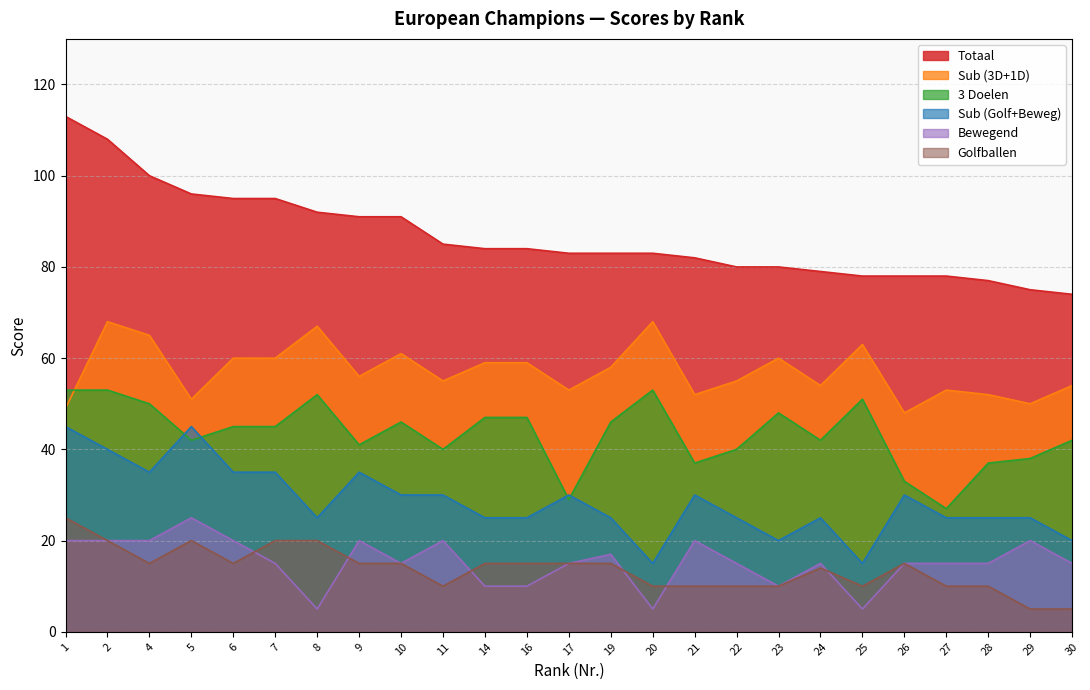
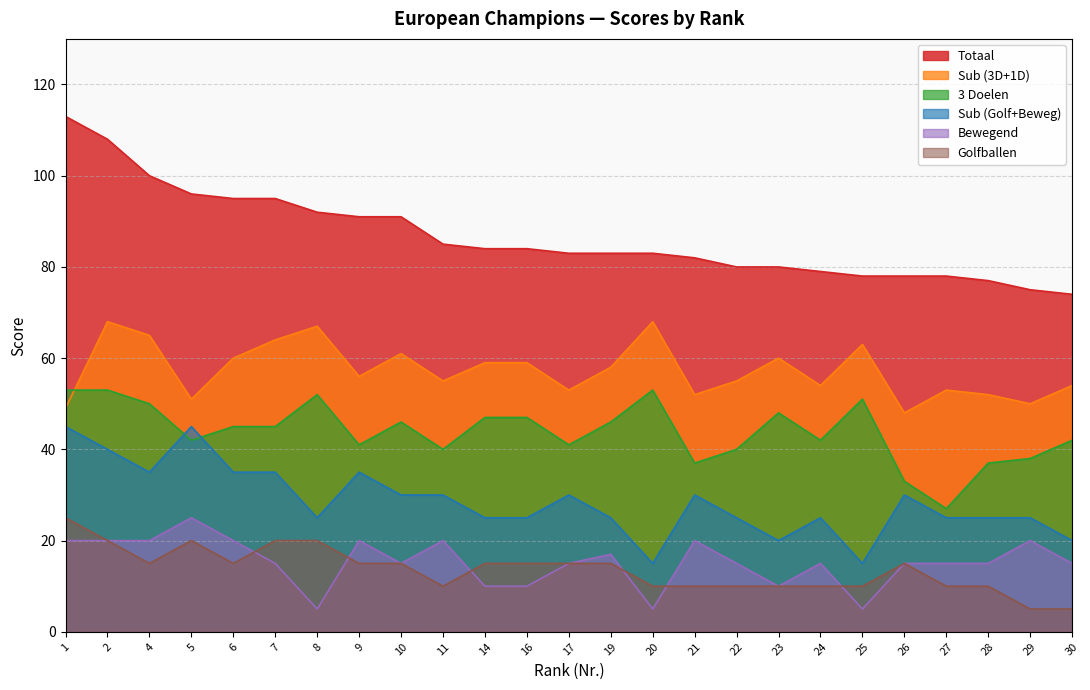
  {
    "Totaal": {
      "1": 113,
      "2": 108,
      "4": 100,
      "5": 96,
      "6": 95,
      "7": 95,
      "8": 92,
      "9": 91,
      "10": 91,
      "11": 85,
      "14": 84,
      "16": 84,
      "17": 83,
      "19": 83,
      "20": 83,
      "21": 82,
      "22": 80,
      "23": 80,
      "24": 79,
      "25": 78,
      "26": 78,
      "27": 78,
      "28": 77,
      "29": 75,
      "30": 74
    },
    "Sub (3D+1D)": {
      "1": 49,
      "2": 68,
      "4": 65,
      "5": 51,
      "6": 60,
-     "7": 60,
+     "7": 64,
      "8": 67,
      "9": 56,
      "10": 61,
      "11": 55,
      "14": 59,
      "16": 59,
      "17": 53,
      "19": 58,
      "20": 68,
      "21": 52,
      "22": 55,
      "23": 60,
      "24": 54,
      "25": 63,
      "26": 48,
      "27": 53,
      "28": 52,
      "29": 50,
      "30": 54
    },
    "3 Doelen": {
      "1": 53,
      "2": 53,
      "4": 50,
      "5": 42,
      "6": 45,
      "7": 45,
      "8": 52,
      "9": 41,
      "10": 46,
      "11": 40,
      "14": 47,
      "16": 47,
-     "17": 29,
+     "17": 41,
      "19": 46,
      "20": 53,
      "21": 37,
      "22": 40,
      "23": 48,
      "24": 42,
      "25": 51,
      "26": 33,
      "27": 27,
      "28": 37,
      "29": 38,
      "30": 42
    },
    "Sub (Golf+Beweg)": {
      "1": 45,
      "2": 40,
      "4": 35,
      "5": 45,
      "6": 35,
      "7": 35,
      "8": 25,
      "9": 35,
      "10": 30,
      "11": 30,
      "14": 25,
      "16": 25,
      "17": 30,
      "19": 25,
      "20": 15,
      "21": 30,
      "22": 25,
      "23": 20,
      "24": 25,
      "25": 15,
      "26": 30,
      "27": 25,
      "28": 25,
      "29": 25,
      "30": 20
    },
    "Bewegend": {
      "1": 20,
      "4": 20,
      "5": 25,
      "6": 20,
      "7": 15,
      "8": 5,
      "9": 20,
      "11": 20,
      "14": 10,
      "16": 10,
      "19": 17,
      "20": 5,
      "21": 20,
      "22": 15,
      "24": 15,
      "25": 5,
      "27": 15,
      "28": 15,
      "29": 20,
      "30": 15
    },
    "Golfballen": {
      "1": 25,
      "4": 15,
      "5": 20,
      "6": 15,
      "7": 20,
      "8": 20,
      "9": 15,
      "11": 10,
      "14": 15,
      "16": 15,
      "19": 15,
      "20": 10,
      "21": 10,
      "22": 10,
-     "24": 14,
+     "24": 10,
      "25": 10,
      "27": 10,
      "28": 10,
      "29": 5,
      "30": 5
    }
  }
